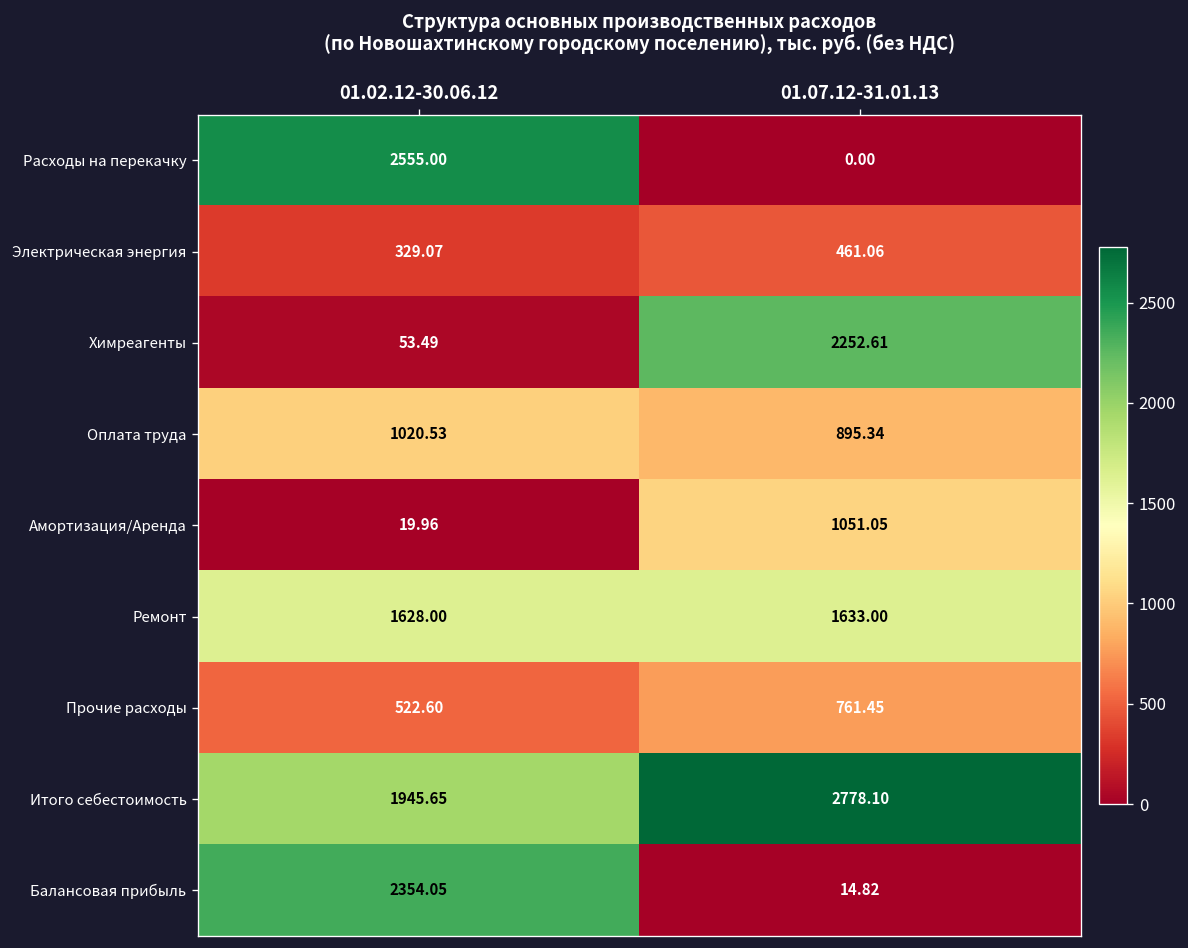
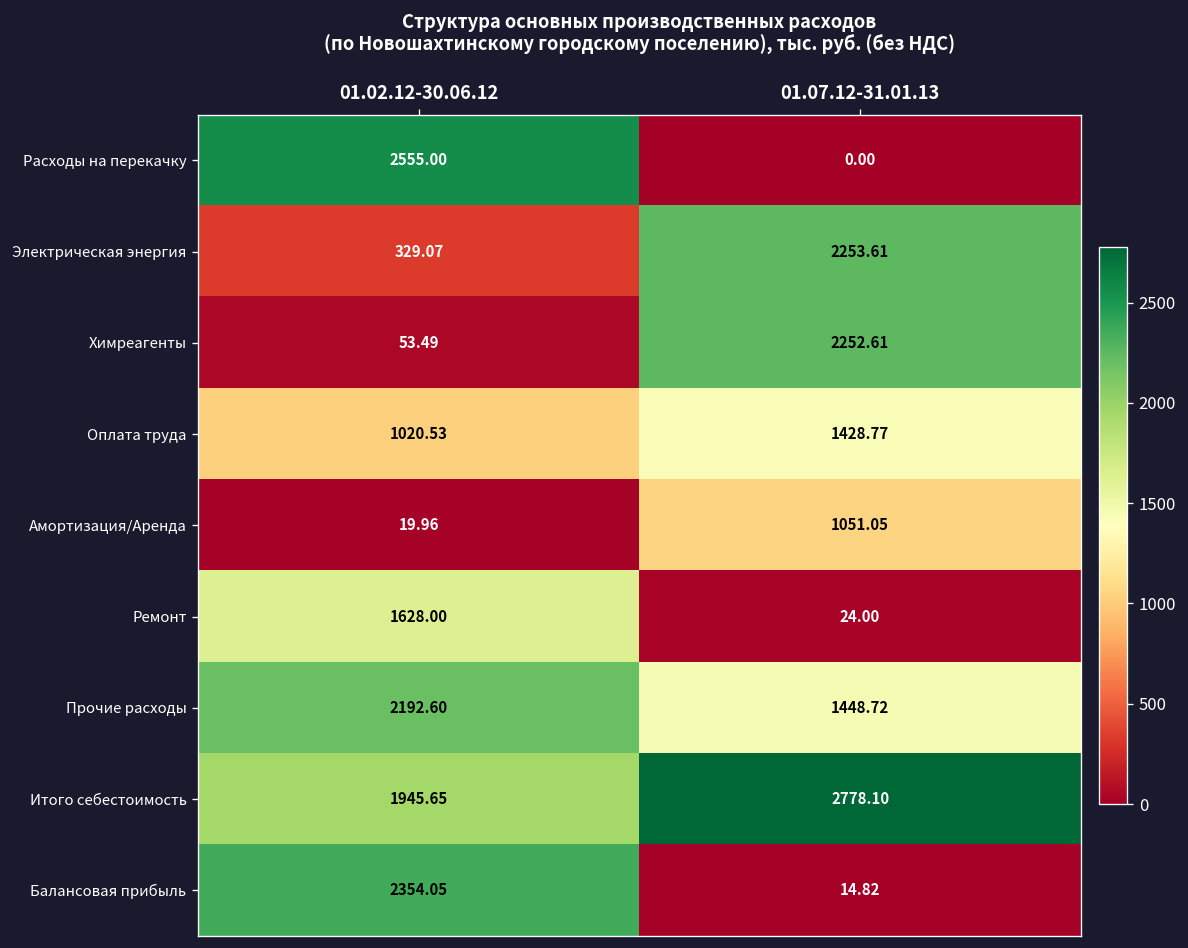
  {
    "Расходы на перекачку": {
      "01.02.12-30.06.12": 2555.00,
      "01.07.12-31.01.13": 0.00
    },
    "Электрическая энергия": {
      "01.02.12-30.06.12": 329.07,
-     "01.07.12-31.01.13": 461.06
+     "01.07.12-31.01.13": 2253.61
    },
    "Химреагенты": {
      "01.02.12-30.06.12": 53.49,
      "01.07.12-31.01.13": 2252.61
    },
    "Оплата труда": {
      "01.02.12-30.06.12": 1020.53,
-     "01.07.12-31.01.13": 895.34
+     "01.07.12-31.01.13": 1428.77
    },
    "Амортизация/Аренда": {
      "01.02.12-30.06.12": 19.96,
      "01.07.12-31.01.13": 1051.05
    },
    "Ремонт": {
      "01.02.12-30.06.12": 1628.00,
-     "01.07.12-31.01.13": 1633.00
+     "01.07.12-31.01.13": 24.00
    },
    "Прочие расходы": {
-     "01.02.12-30.06.12": 522.60,
-     "01.07.12-31.01.13": 761.45
+     "01.02.12-30.06.12": 2192.60,
+     "01.07.12-31.01.13": 1448.72
    },
    "Итого себестоимость": {
      "01.02.12-30.06.12": 1945.65,
      "01.07.12-31.01.13": 2778.10
    },
    "Балансовая прибыль": {
      "01.02.12-30.06.12": 2354.05,
      "01.07.12-31.01.13": 14.82
    }
  }
